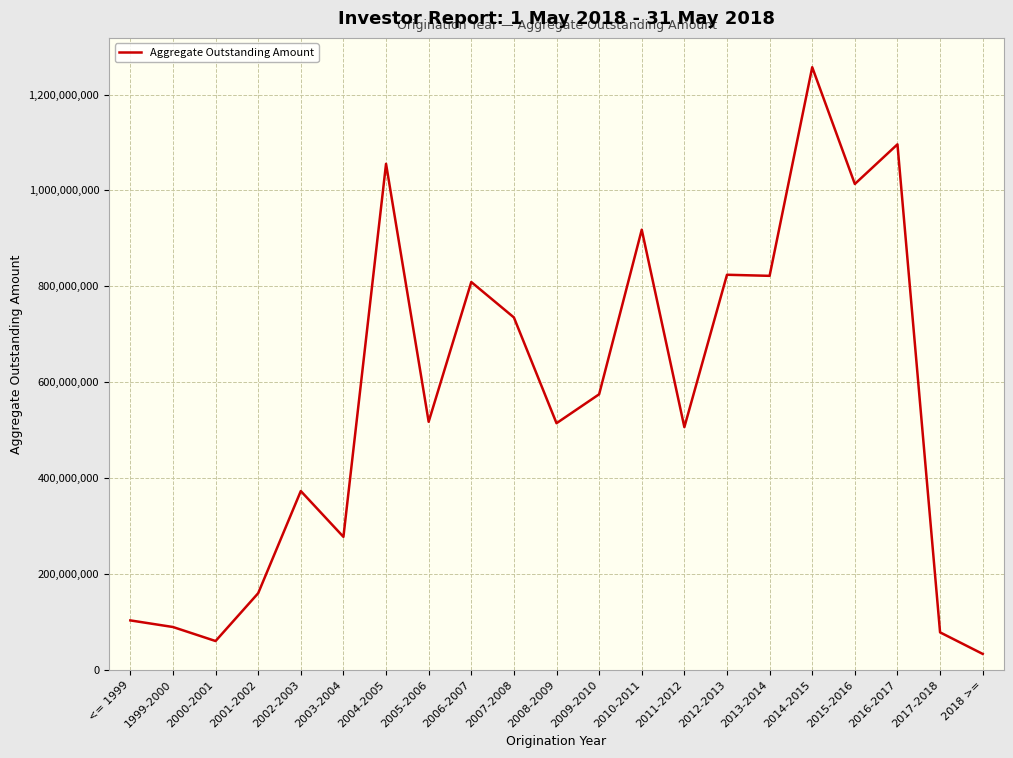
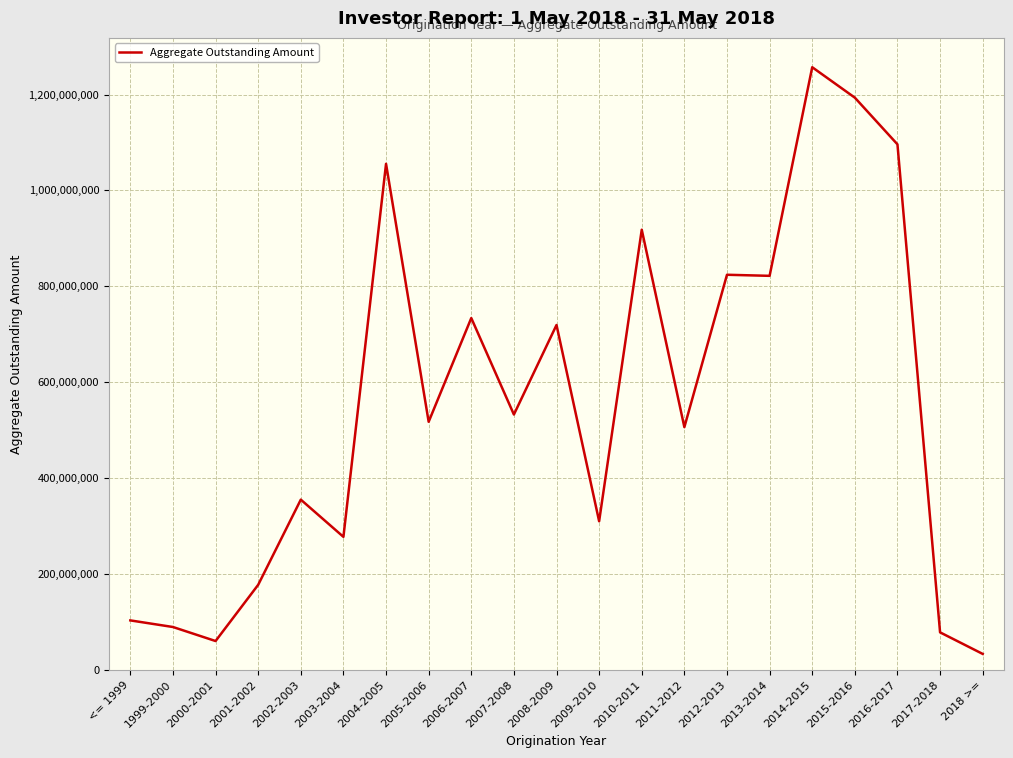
  {
    "<= 1999": "100,000,000",
    "1999-2000": "90,000,000",
    "2000-2001": "60,000,000",
-   "2001-2002": "160,000,000",
-   "2002-2003": "370,000,000",
+   "2001-2002": "180,000,000",
+   "2002-2003": "360,000,000",
    "2003-2004": "280,000,000",
    "2004-2005": "1,060,000,000",
    "2005-2006": "520,000,000",
-   "2006-2007": "810,000,000",
-   "2007-2008": "740,000,000",
-   "2008-2009": "510,000,000",
-   "2009-2010": "570,000,000",
+   "2006-2007": "730,000,000",
+   "2007-2008": "530,000,000",
+   "2008-2009": "720,000,000",
+   "2009-2010": "310,000,000",
    "2010-2011": "920,000,000",
    "2011-2012": "510,000,000",
    "2012-2013": "820,000,000",
    "2013-2014": "820,000,000",
    "2014-2015": "1,260,000,000",
-   "2015-2016": "1,010,000,000",
+   "2015-2016": "1,190,000,000",
    "2016-2017": "1,100,000,000",
    "2017-2018": "80,000,000",
    "2018 >=": "30,000,000"
  }
